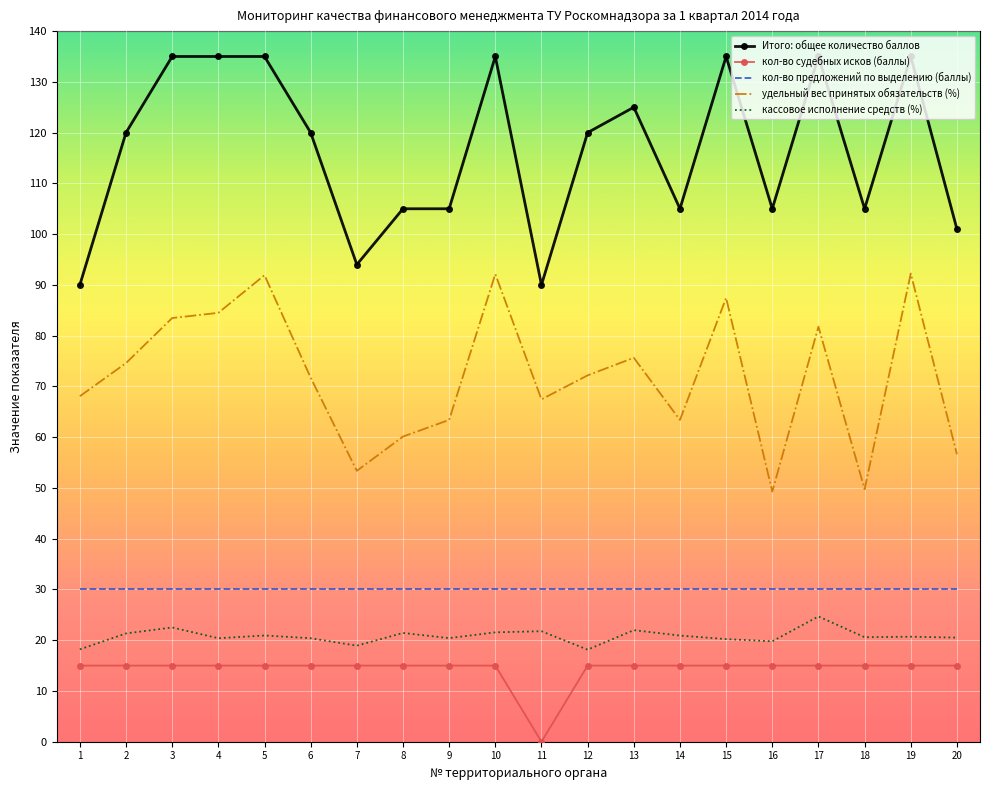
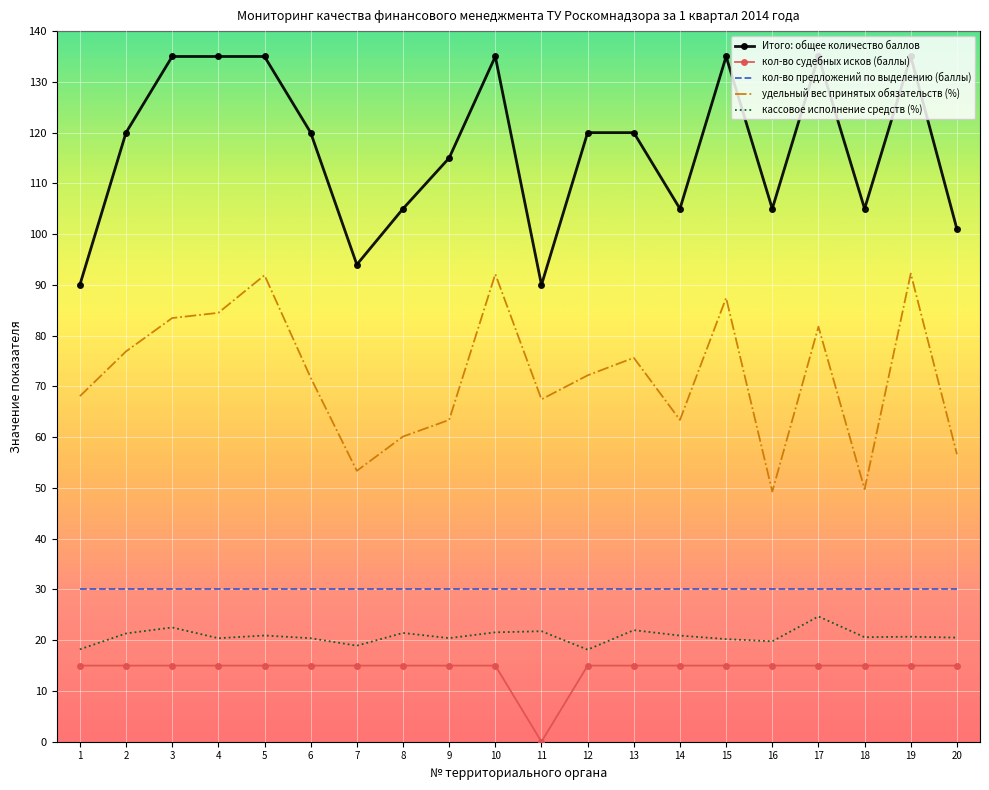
  {
    "Итого: общее количество баллов": {
      "1": 90,
      "2": 120,
      "3": 135,
      "4": 135,
      "5": 135,
      "6": 120,
      "7": 94,
      "8": 105,
-     "9": 105,
+     "9": 115,
      "10": 135,
      "11": 90,
      "12": 120,
-     "13": 125,
+     "13": 120,
      "14": 105,
      "15": 135,
      "16": 105,
      "18": 105,
      "20": 101
    },
    "кол-во судебных исков (баллы)": {
      "1": 15,
      "2": 15,
      "3": 15,
      "4": 15,
      "5": 15,
      "6": 15,
      "7": 15,
      "8": 15,
      "9": 15,
      "10": 15,
      "11": 0,
      "12": 15,
      "13": 15,
      "14": 15,
      "15": 15,
      "16": 15,
      "17": 15,
      "18": 15,
      "19": 15,
      "20": 15
    },
    "кол-во предложений по выделению (баллы)": {
      "1": 30,
      "2": 30,
      "3": 30,
      "4": 30,
      "5": 30,
      "6": 30,
      "7": 30,
      "8": 30,
      "9": 30,
      "10": 30,
      "11": 30,
      "12": 30,
      "13": 30,
      "14": 30,
      "15": 30,
      "16": 30,
      "17": 30,
      "18": 30,
      "19": 30,
      "20": 30
    },
    "удельный вес принятых обязательств (%)": {
      "1": 68,
-     "2": 75,
+     "2": 77,
      "3": 83,
      "4": 85,
      "5": 92,
      "6": 72,
      "7": 53,
      "8": 60,
      "9": 63,
      "10": 92,
      "11": 67,
      "12": 72,
      "13": 76,
      "14": 63,
      "15": 87,
      "16": 49,
      "17": 82,
      "18": 50,
      "19": 92,
      "20": 57
    },
    "кассовое исполнение средств (%)": {
      "1": 18,
      "2": 21,
      "3": 23,
      "4": 20,
      "5": 21,
      "6": 20,
      "7": 19,
      "8": 21,
      "9": 20,
      "10": 22,
      "11": 22,
      "12": 18,
      "13": 22,
      "14": 21,
      "15": 20,
      "16": 20,
      "17": 25,
      "18": 21,
      "19": 21,
      "20": 21
    }
  }
